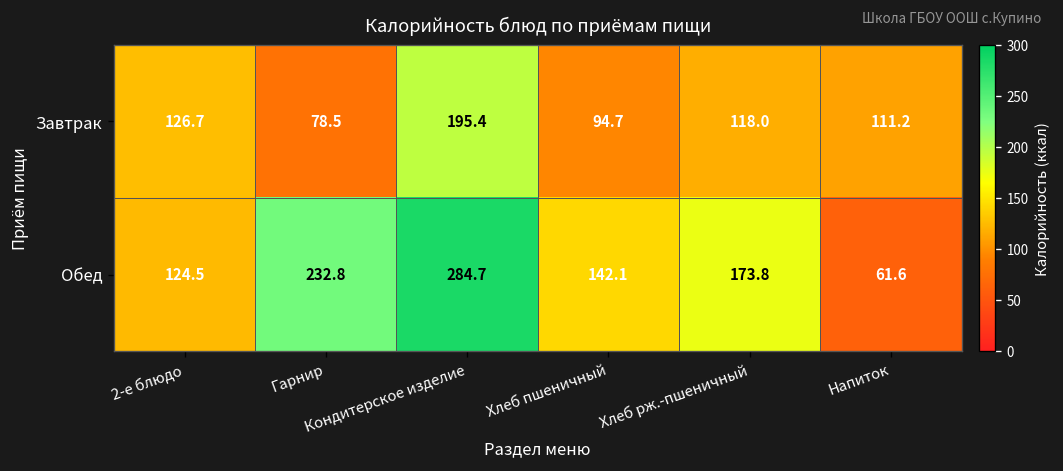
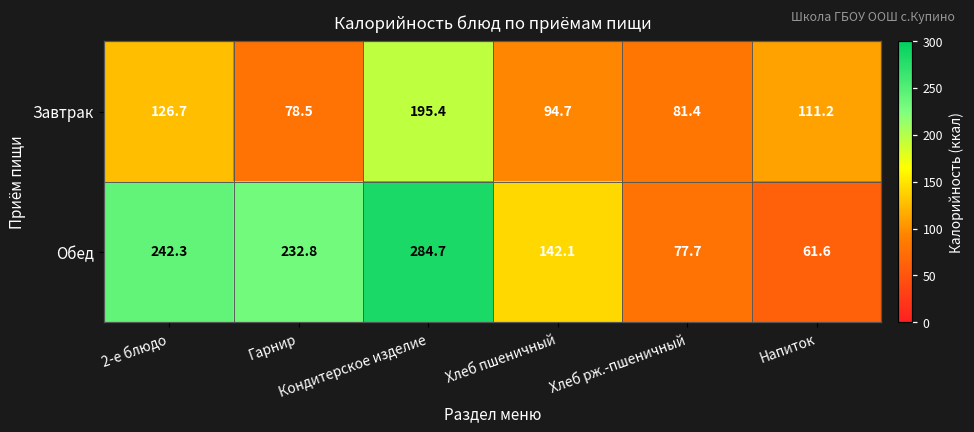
  {
    "Завтрак": {
      "2-е блюдо": 126.7,
      "Гарнир": 78.5,
      "Кондитерское изделие": 195.4,
      "Хлеб пшеничный": 94.7,
-     "Хлеб рж.-пшеничный": 118.0,
+     "Хлеб рж.-пшеничный": 81.4,
      "Напиток": 111.2
    },
    "Обед": {
-     "2-е блюдо": 124.5,
+     "2-е блюдо": 242.3,
      "Гарнир": 232.8,
      "Кондитерское изделие": 284.7,
      "Хлеб пшеничный": 142.1,
-     "Хлеб рж.-пшеничный": 173.8,
+     "Хлеб рж.-пшеничный": 77.7,
      "Напиток": 61.6
    }
  }
